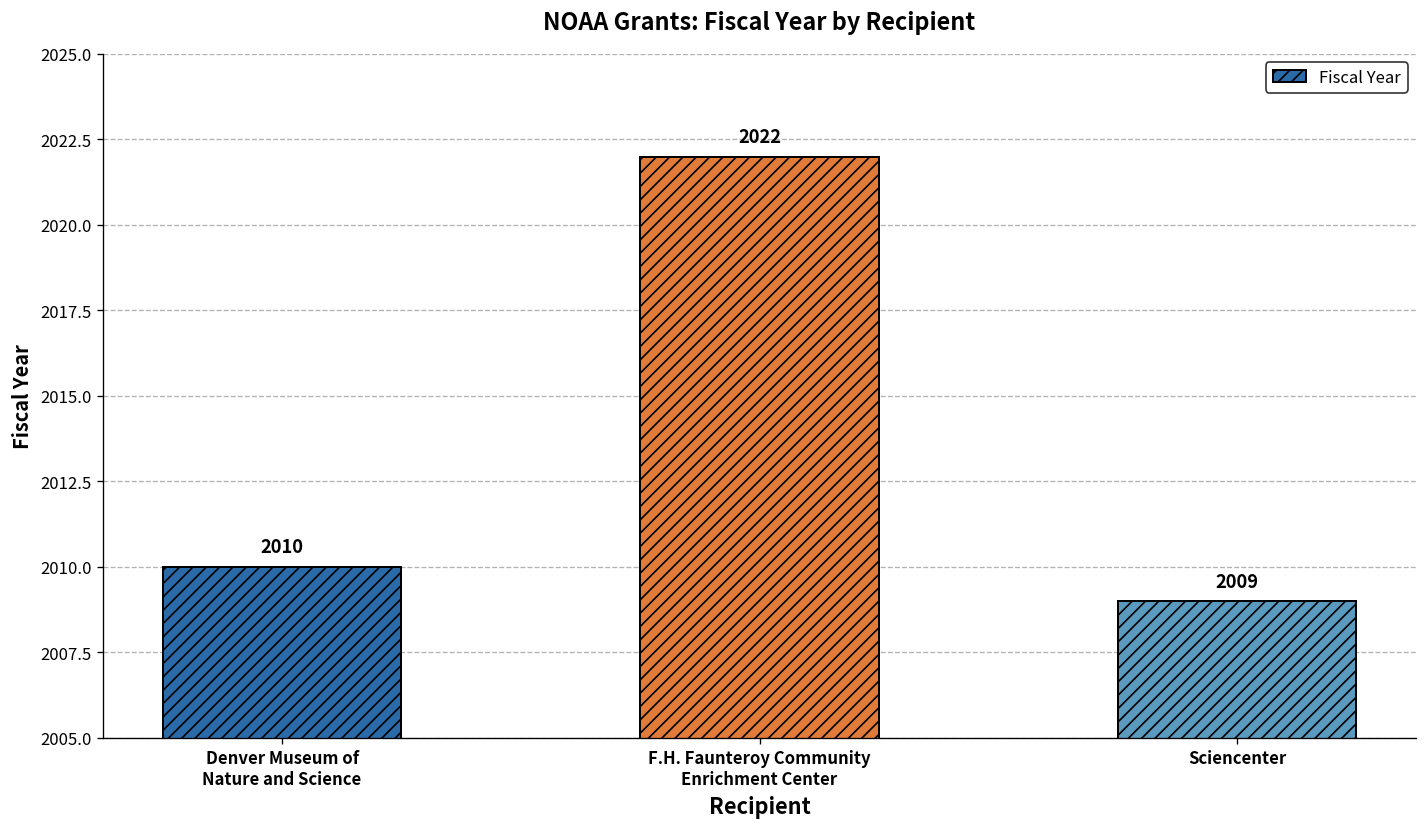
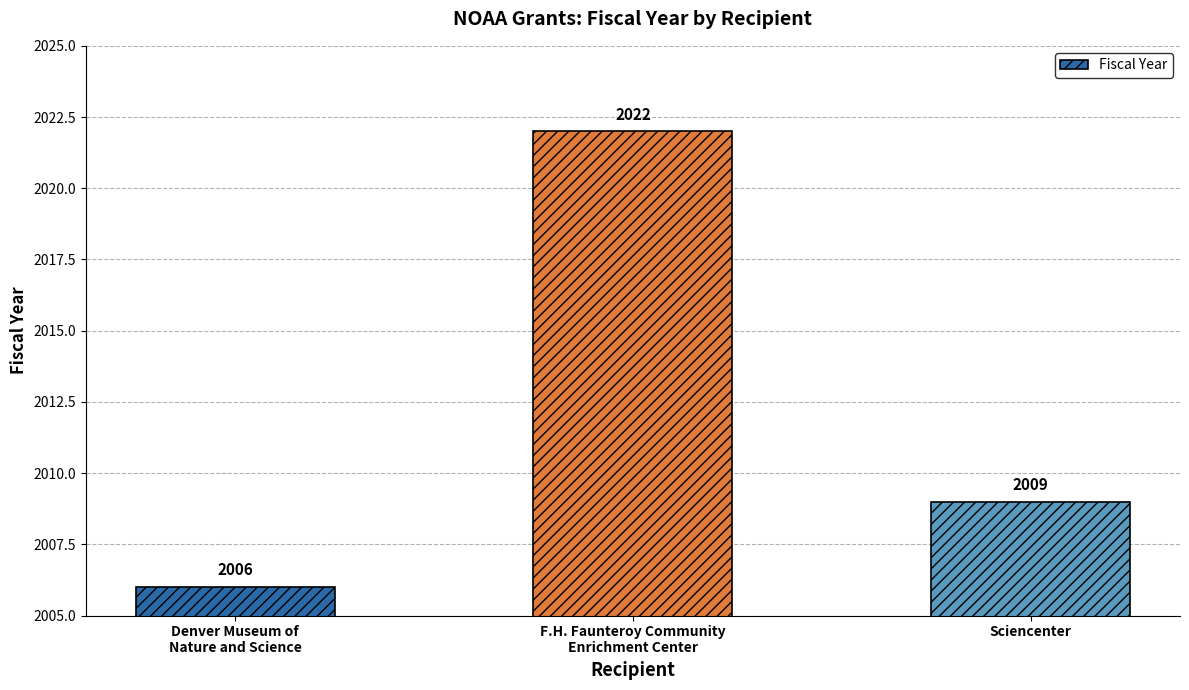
  {
-   "Denver Museum of Nature and Science": 2010,
+   "Denver Museum of Nature and Science": 2006,
    "F.H. Faunteroy Community Enrichment Center": 2022,
    "Sciencenter": 2009
  }
